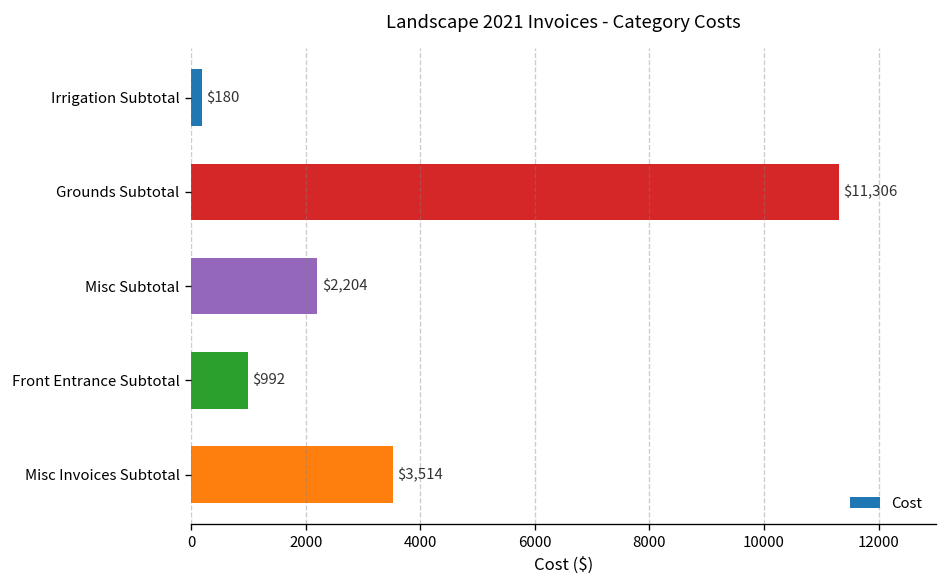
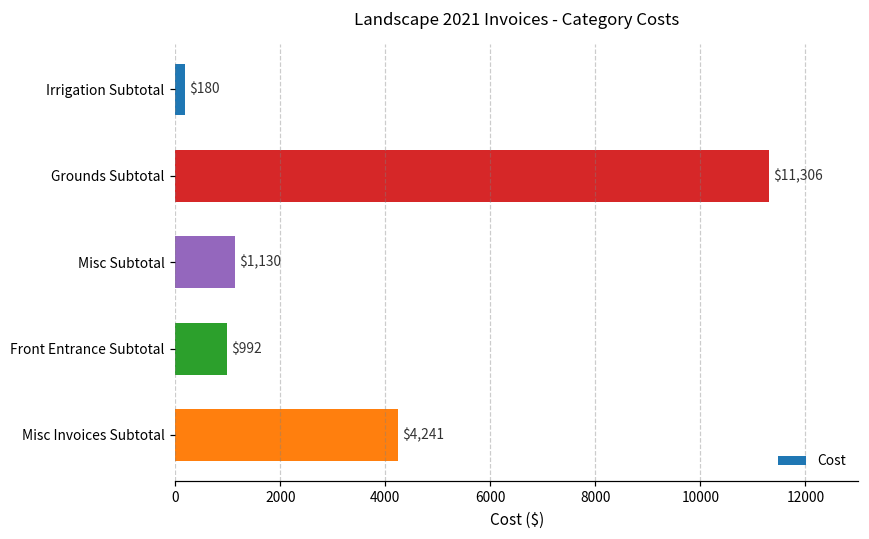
  {
    "Irrigation Subtotal": "$180",
    "Grounds Subtotal": "$11,306",
-   "Misc Subtotal": "$2,204",
+   "Misc Subtotal": "$1,130",
    "Front Entrance Subtotal": "$992",
-   "Misc Invoices Subtotal": "$3,514"
+   "Misc Invoices Subtotal": "$4,241"
  }
